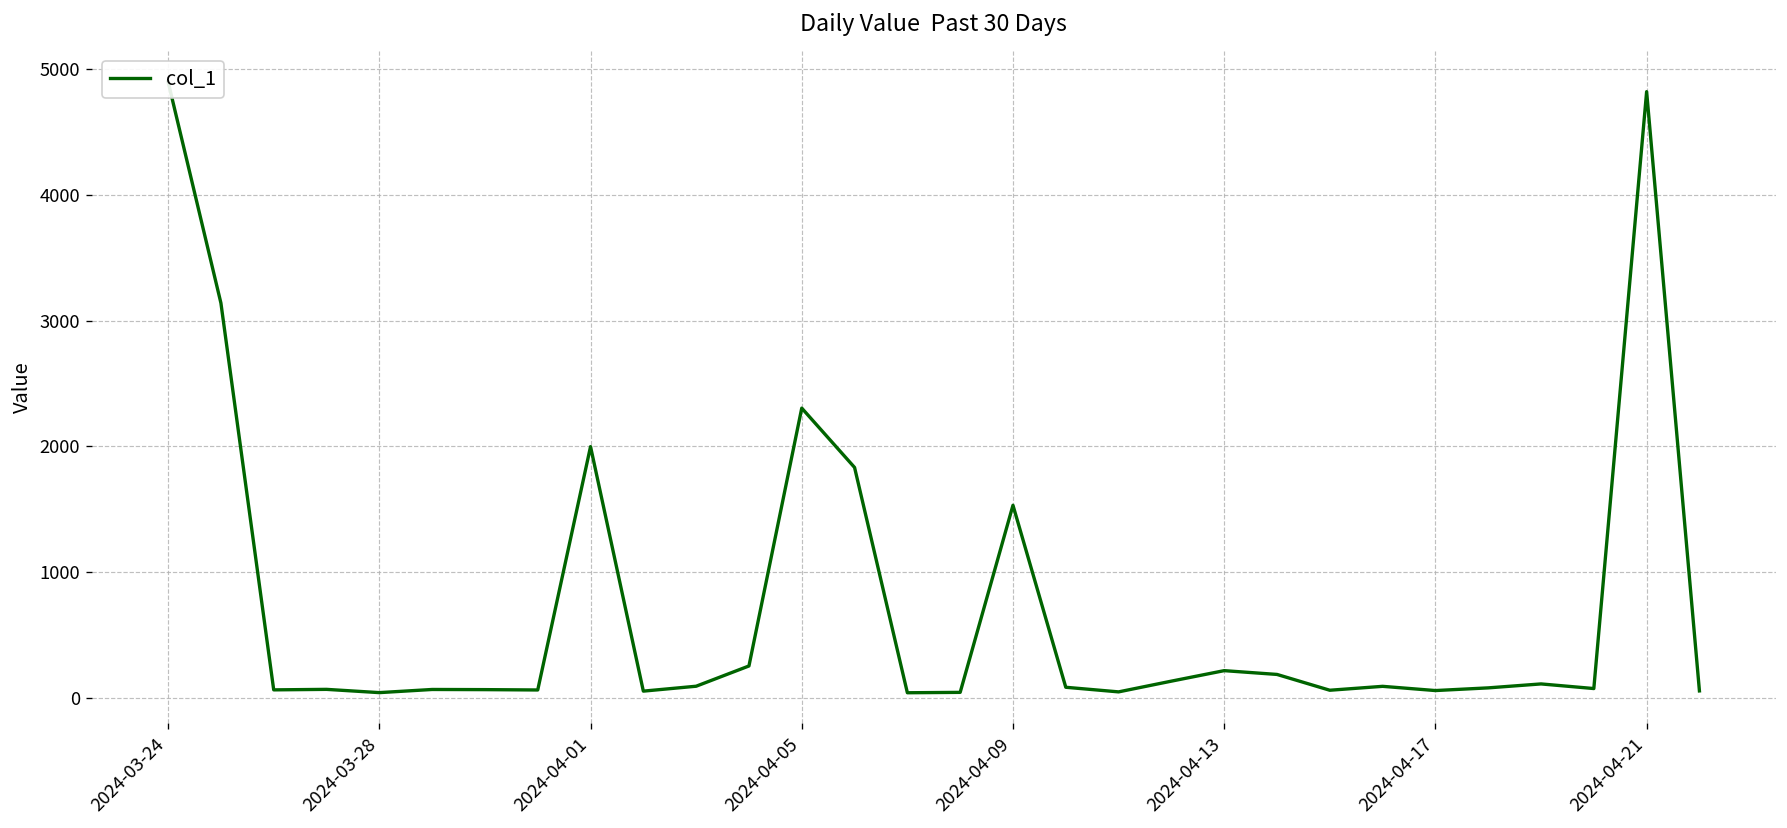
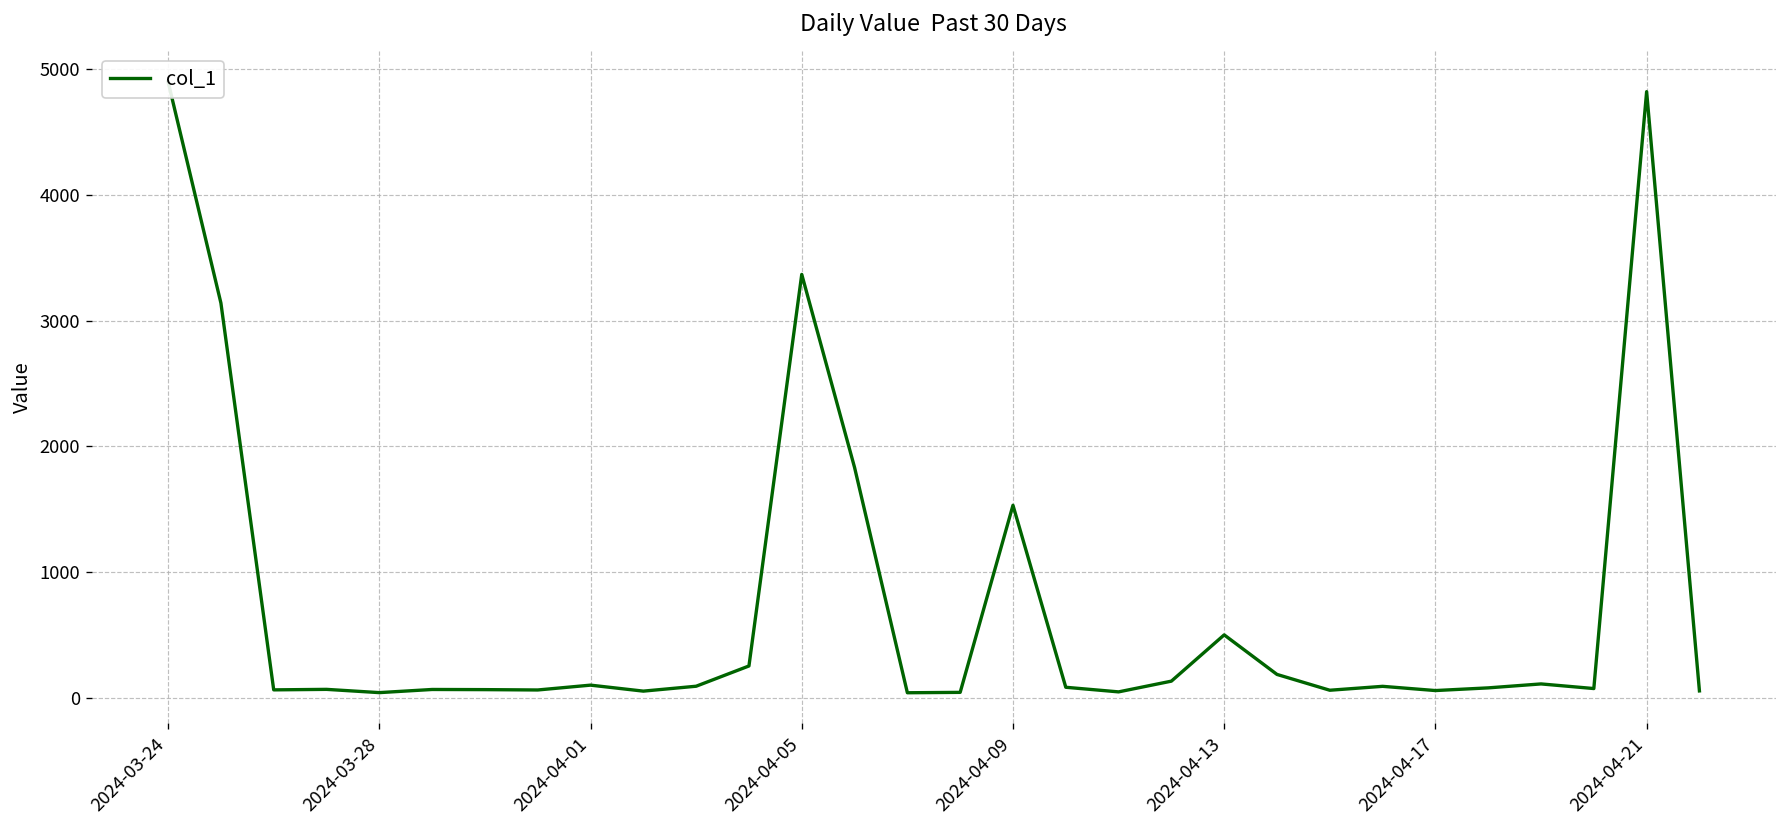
  {
    "2024-03-28": 40,
-   "2024-04-01": 2000,
-   "2024-04-05": 2300,
+   "2024-04-01": 100,
+   "2024-04-05": 3370,
    "2024-04-09": 1530,
-   "2024-04-13": 220,
+   "2024-04-13": 500,
    "2024-04-17": 60,
    "2024-04-21": 4820
  }
